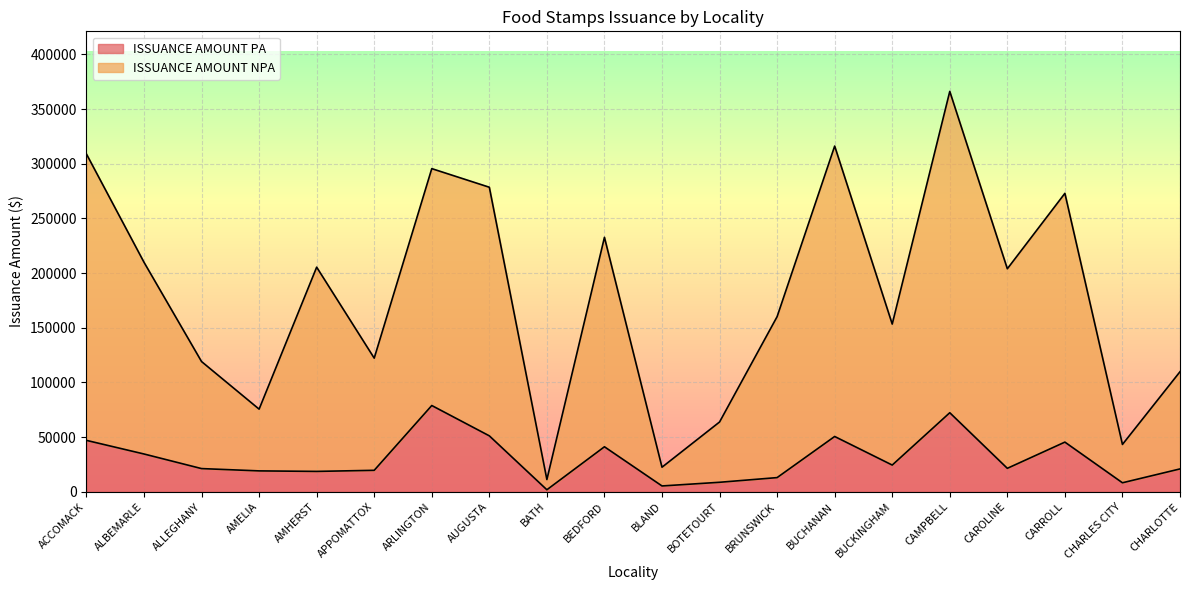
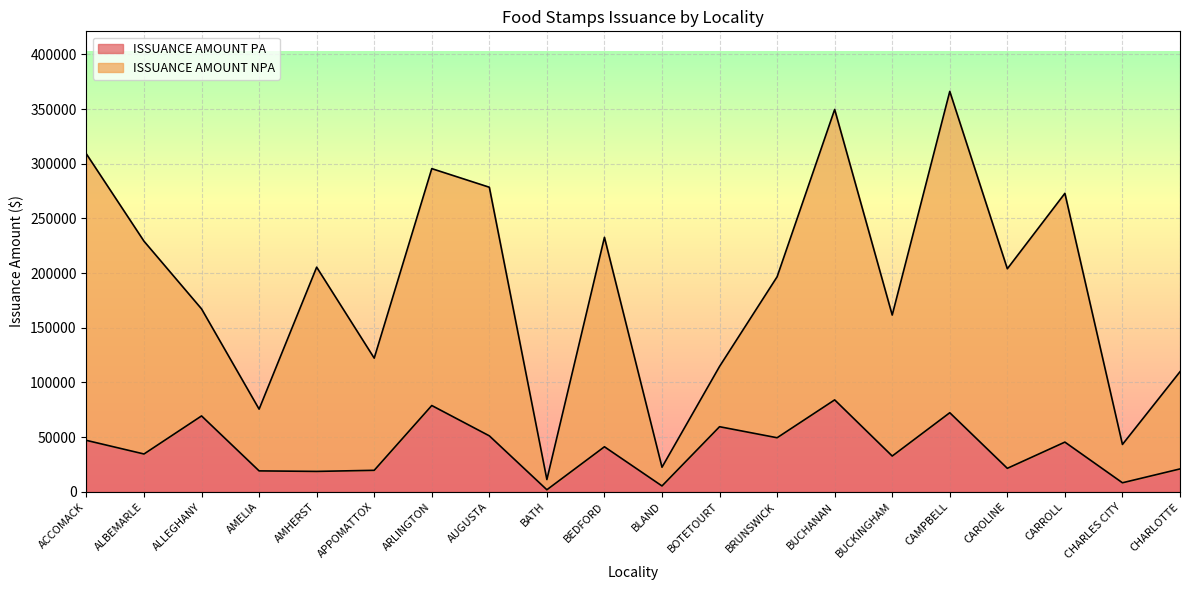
  {
    "ISSUANCE AMOUNT PA": {
      "ACCOMACK": 47000,
      "ALBEMARLE": 35000,
-     "ALLEGHANY": 21000,
+     "ALLEGHANY": 69000,
      "AMELIA": 19000,
      "AMHERST": 19000,
      "APPOMATTOX": 20000,
      "ARLINGTON": 79000,
      "AUGUSTA": 51000,
      "BATH": 2000,
      "BEDFORD": 41000,
      "BLAND": 5000,
-     "BOTETOURT": 9000,
-     "BRUNSWICK": 13000,
-     "BUCHANAN": 51000,
-     "BUCKINGHAM": 24000,
+     "BOTETOURT": 60000,
+     "BRUNSWICK": 49000,
+     "BUCHANAN": 84000,
+     "BUCKINGHAM": 33000,
      "CAMPBELL": 72000,
      "CAROLINE": 21000,
      "CARROLL": 45000,
      "CHARLES CITY": 8000,
      "CHARLOTTE": 21000
    },
    "ISSUANCE AMOUNT NPA": {
      "ACCOMACK": 262000,
-     "ALBEMARLE": 175000,
+     "ALBEMARLE": 195000,
      "ALLEGHANY": 98000,
      "AMELIA": 56000,
      "AMHERST": 187000,
      "APPOMATTOX": 103000,
      "ARLINGTON": 217000,
      "AUGUSTA": 227000,
      "BATH": 9000,
      "BEDFORD": 192000,
      "BLAND": 17000,
      "BOTETOURT": 55000,
      "BRUNSWICK": 147000,
      "BUCHANAN": 266000,
      "BUCKINGHAM": 129000,
      "CAMPBELL": 294000,
      "CAROLINE": 183000,
      "CARROLL": 228000,
      "CHARLES CITY": 35000,
      "CHARLOTTE": 89000
    }
  }
